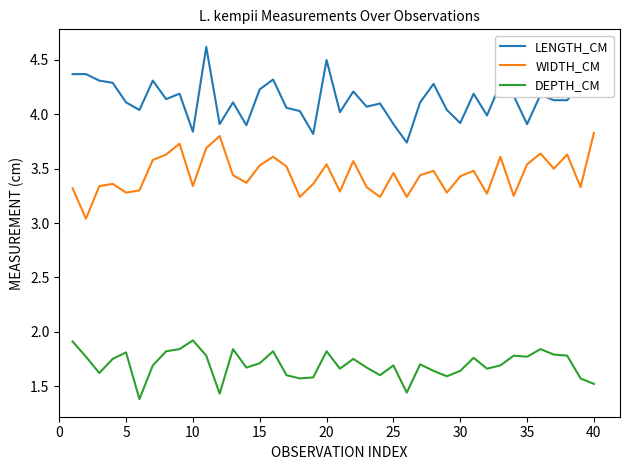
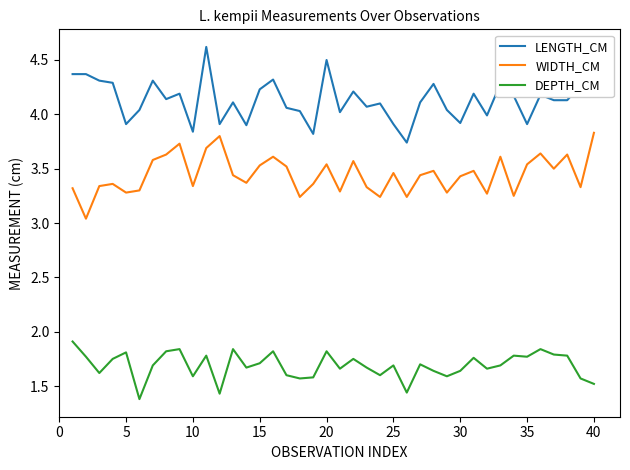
  {
    "LENGTH_CM": {
-     "5": 4.11,
+     "5": 3.91,
      "10": 3.84,
      "15": 4.23,
      "20": 4.50,
      "25": 3.91,
      "30": 3.92,
      "35": 3.91
    },
    "WIDTH_CM": {
      "5": 3.28,
      "10": 3.34,
      "15": 3.53,
      "20": 3.54,
      "25": 3.46,
      "30": 3.43,
      "35": 3.54,
      "40": 3.83
    },
    "DEPTH_CM": {
      "5": 1.81,
-     "10": 1.92,
+     "10": 1.59,
      "15": 1.71,
      "20": 1.82,
      "25": 1.69,
      "30": 1.64,
      "35": 1.77,
      "40": 1.52
    }
  }
